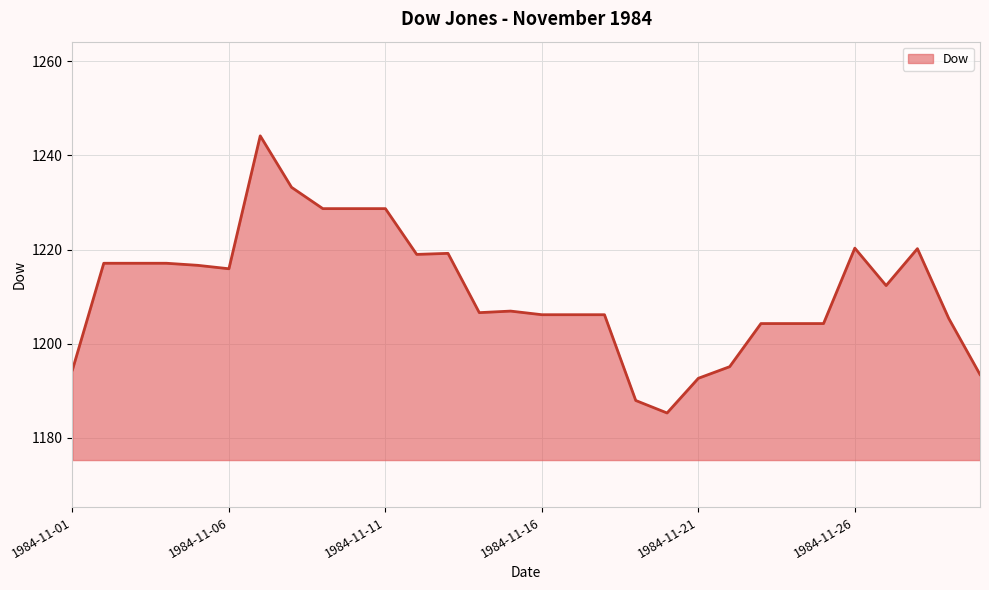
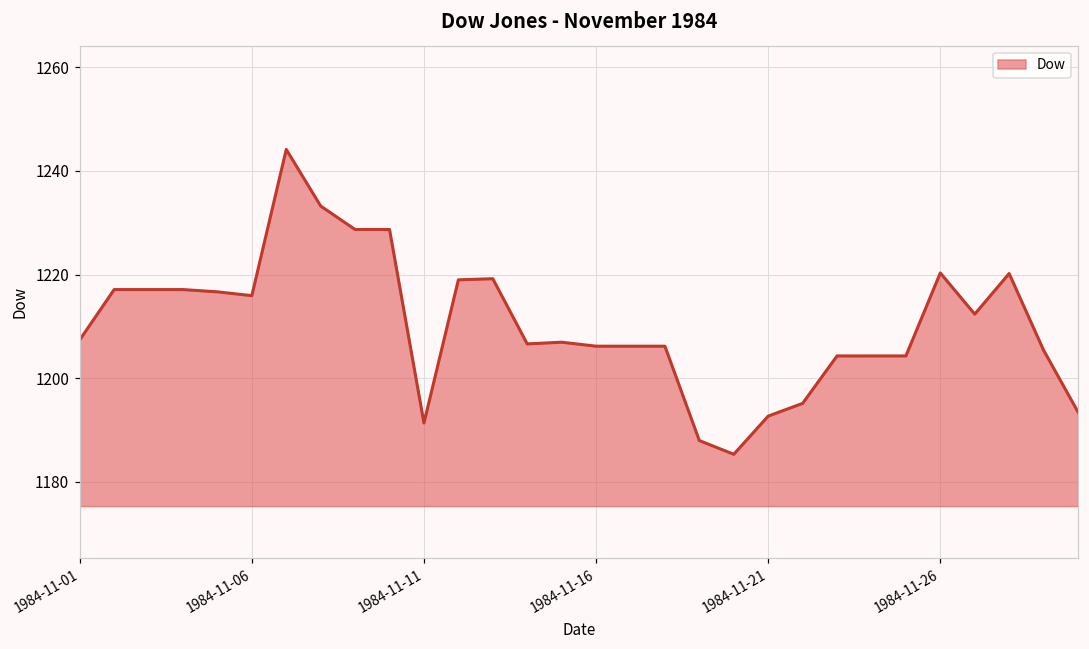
  {
-   "1984-11-01": 1194,
+   "1984-11-01": 1207,
    "1984-11-06": 1216,
-   "1984-11-11": 1229,
+   "1984-11-11": 1191,
    "1984-11-16": 1206,
    "1984-11-21": 1193,
    "1984-11-26": 1220
  }
